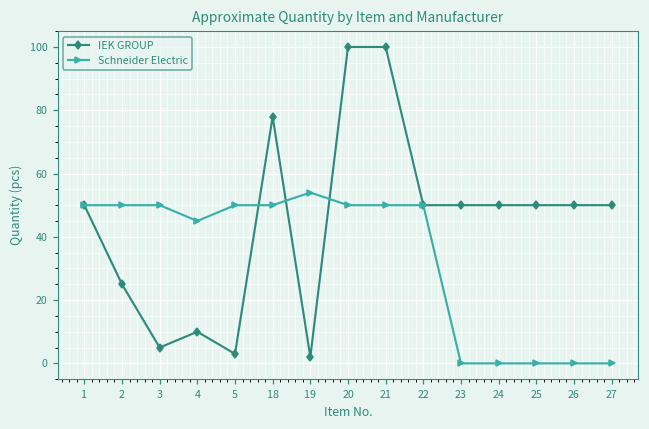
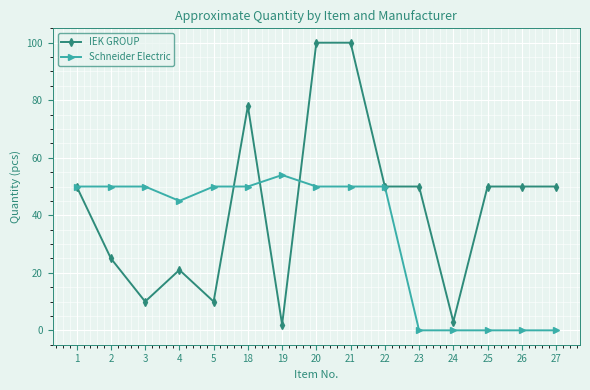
  {
    "IEK GROUP": {
      "2": 25,
-     "3": 5,
-     "4": 10,
-     "5": 3,
+     "3": 10,
+     "4": 21,
+     "5": 10,
      "18": 78,
      "19": 2,
      "20": 100,
      "21": 100,
      "23": 50,
-     "24": 50,
+     "24": 3,
      "25": 50,
      "26": 50,
      "27": 50
    },
    "Schneider Electric": {
      "2": 50,
      "3": 50,
      "4": 45,
      "5": 50,
      "18": 50,
      "19": 54,
      "20": 50,
      "21": 50,
      "23": 0,
      "24": 0,
      "25": 0,
      "26": 0,
      "27": 0
    }
  }
